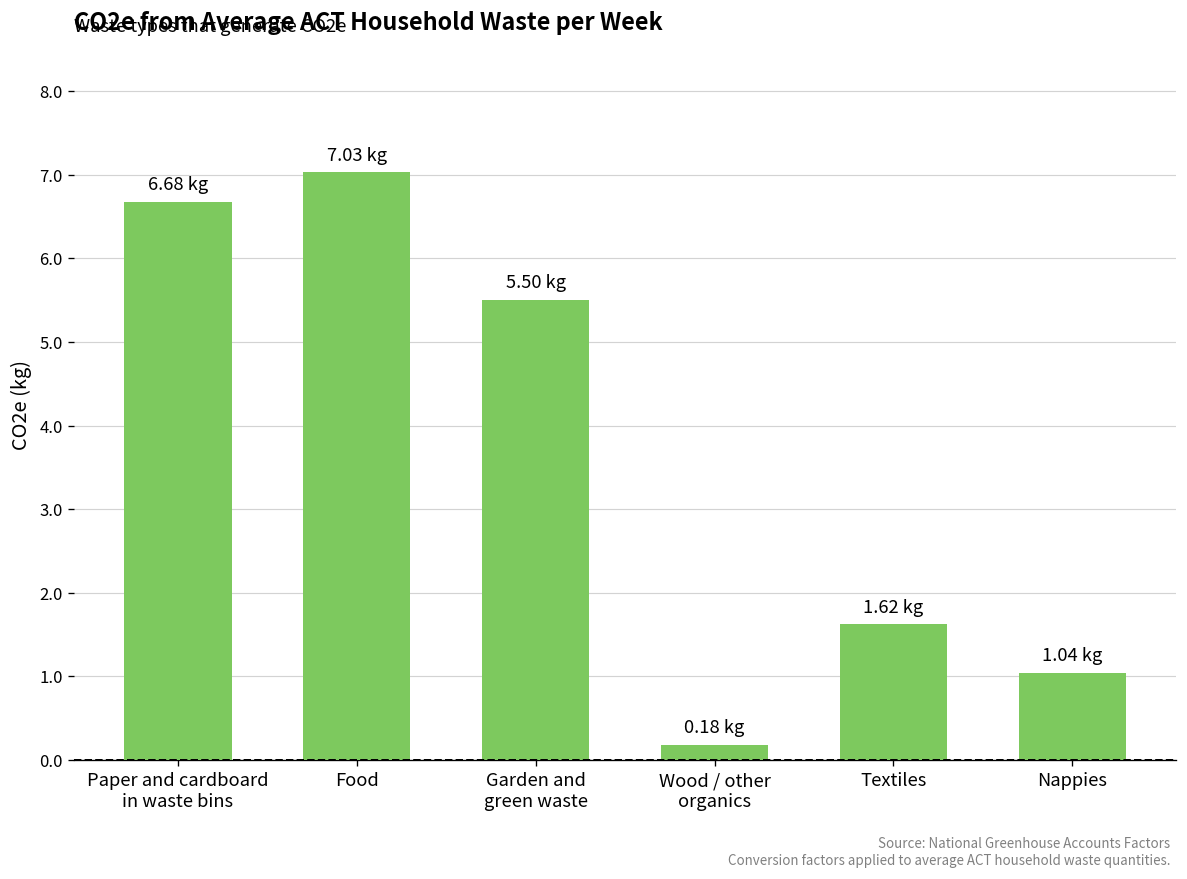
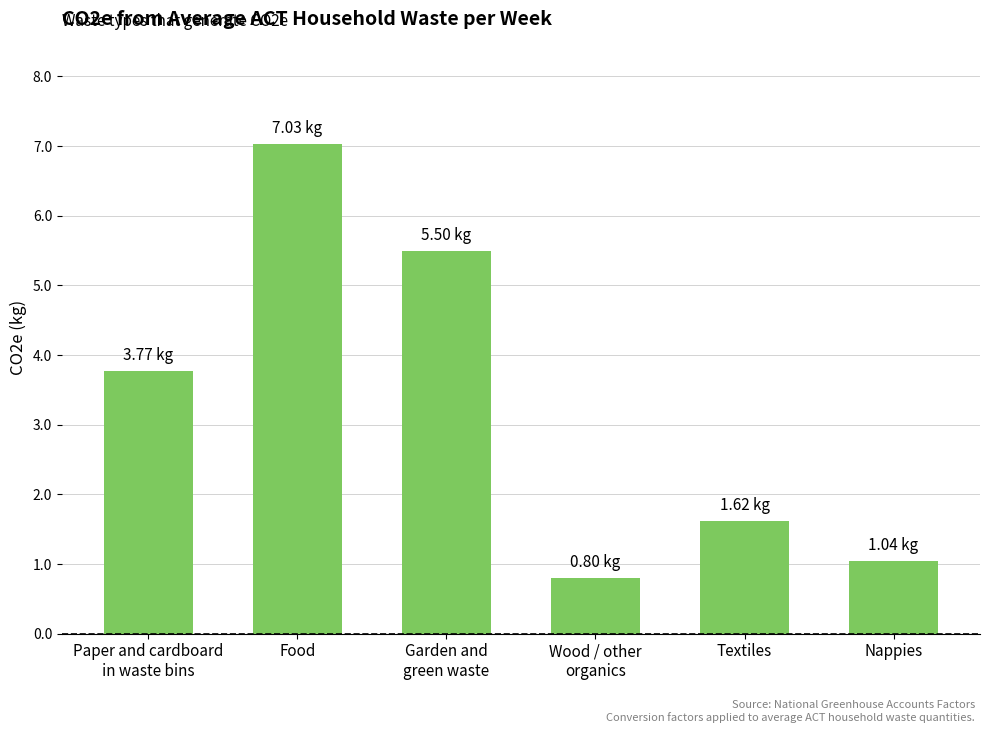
  {
-   "Paper and cardboard in waste bins": 6.68,
+   "Paper and cardboard in waste bins": 3.77,
    "Food": 7.03,
    "Garden and green waste": 5.50,
-   "Wood / other organics": 0.18,
+   "Wood / other organics": 0.80,
    "Textiles": 1.62,
    "Nappies": 1.04
  }
